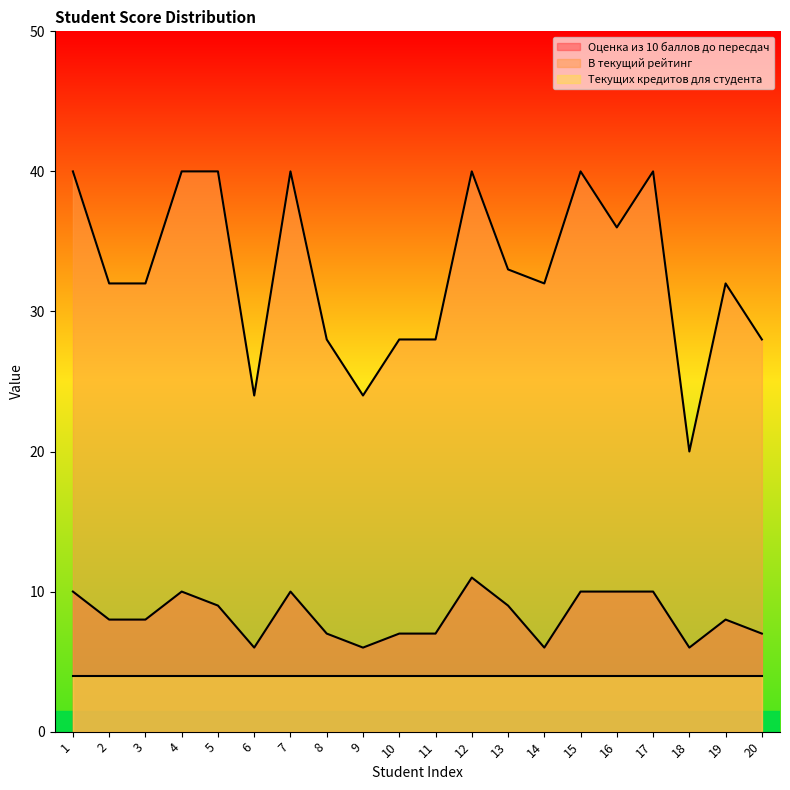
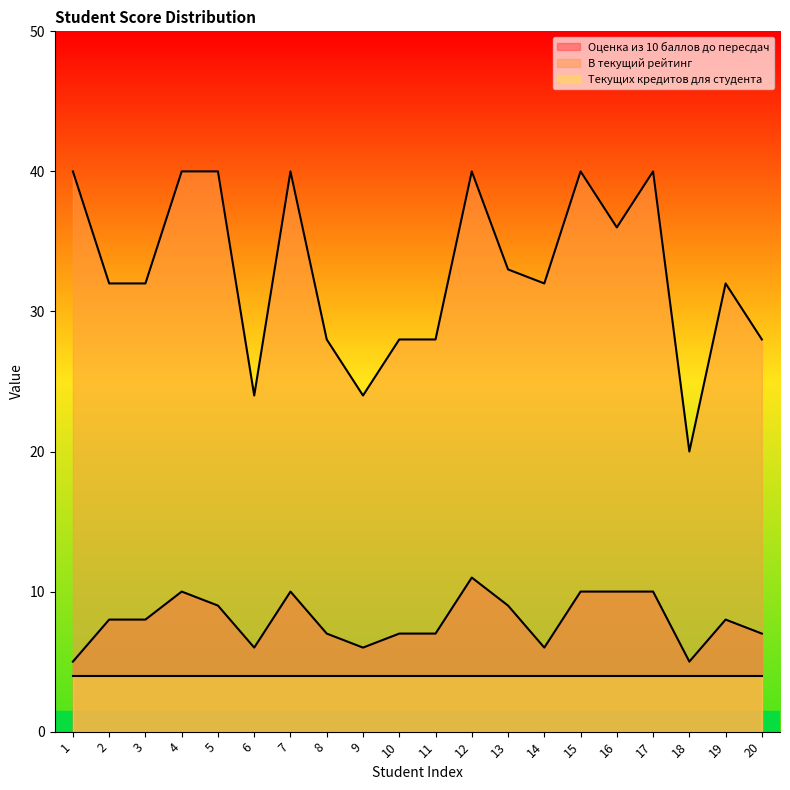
  {
    "Оценка из 10 баллов до пересдач": {
-     "1": 10,
+     "1": 5,
      "2": 8,
      "3": 8,
      "4": 10,
      "5": 9,
      "6": 6,
      "7": 10,
      "8": 7,
      "9": 6,
      "10": 7,
      "11": 7,
      "12": 11,
      "13": 9,
      "14": 6,
      "15": 10,
      "16": 10,
      "17": 10,
-     "18": 6,
+     "18": 5,
      "19": 8,
      "20": 7
    }
  }
